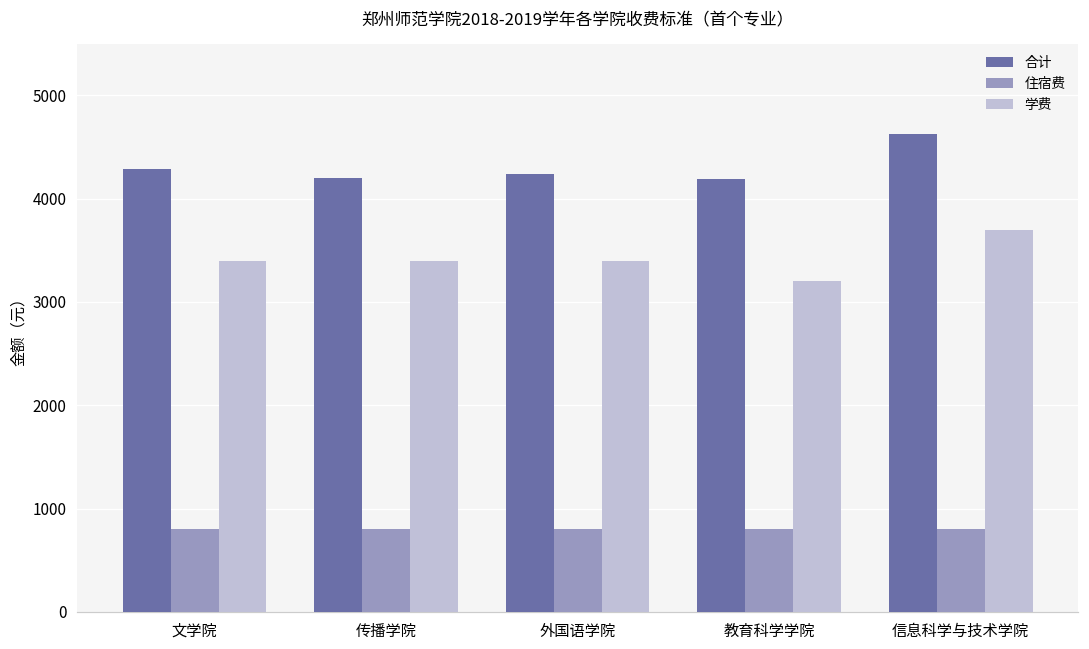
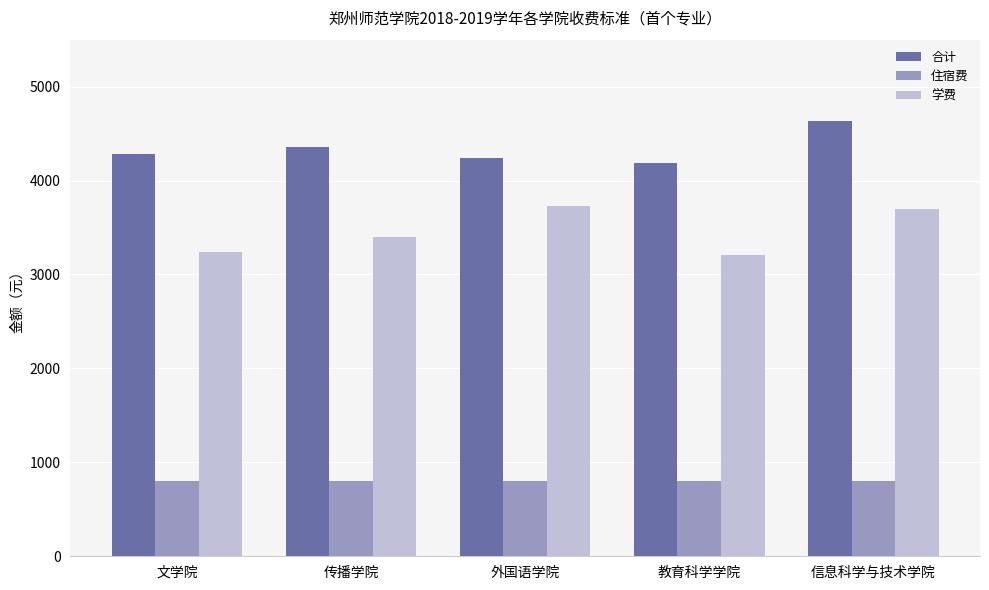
  {
    "合计": {
      "文学院": 4300,
-     "传播学院": 4200,
+     "传播学院": 4400,
      "外国语学院": 4200,
      "教育科学学院": 4200,
      "信息科学与技术学院": 4600
    },
    "住宿费": {
      "文学院": 800,
      "传播学院": 800,
      "外国语学院": 800,
      "教育科学学院": 800,
      "信息科学与技术学院": 800
    },
    "学费": {
-     "文学院": 3400,
+     "文学院": 3200,
      "传播学院": 3400,
-     "外国语学院": 3400,
+     "外国语学院": 3700,
      "教育科学学院": 3200,
      "信息科学与技术学院": 3700
    }
  }
